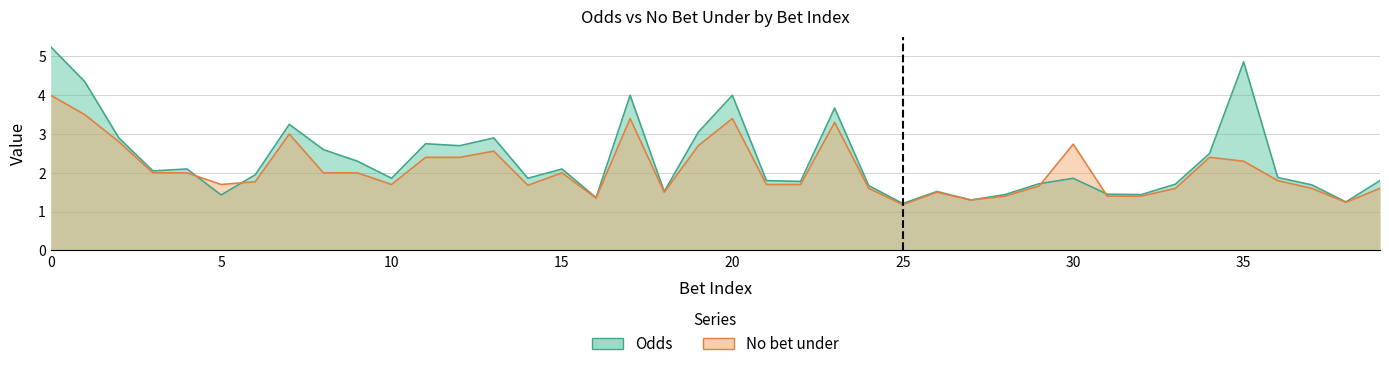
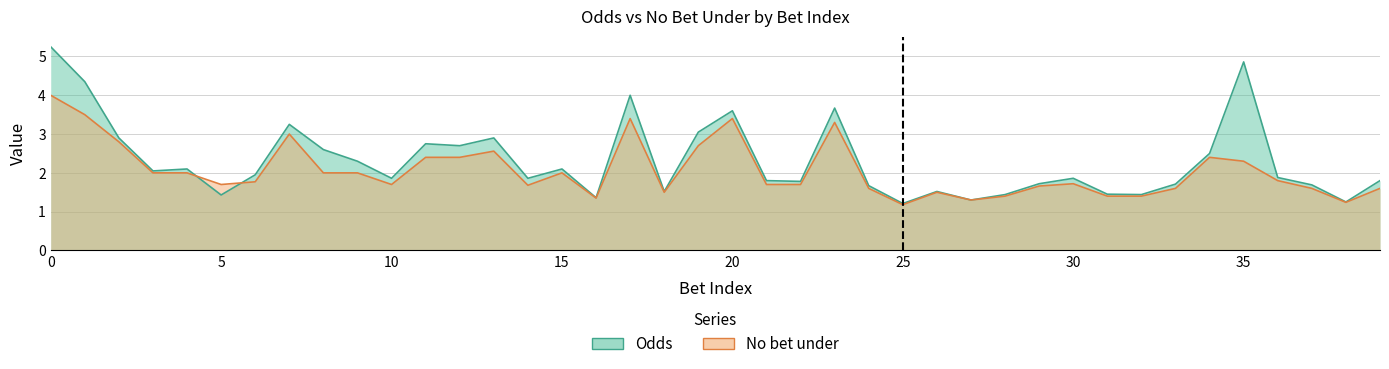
  {
    "Odds": {
      "0": 5.3,
      "5": 1.4,
      "10": 1.9,
      "15": 2.1,
-     "20": 4.0,
+     "20": 3.6,
      "30": 1.9,
      "35": 4.9
    },
    "No bet under": {
      "0": 4.0,
      "5": 1.7,
      "10": 1.7,
      "15": 2.0,
      "20": 3.4,
-     "30": 2.7,
+     "30": 1.7,
      "35": 2.3
    }
  }
